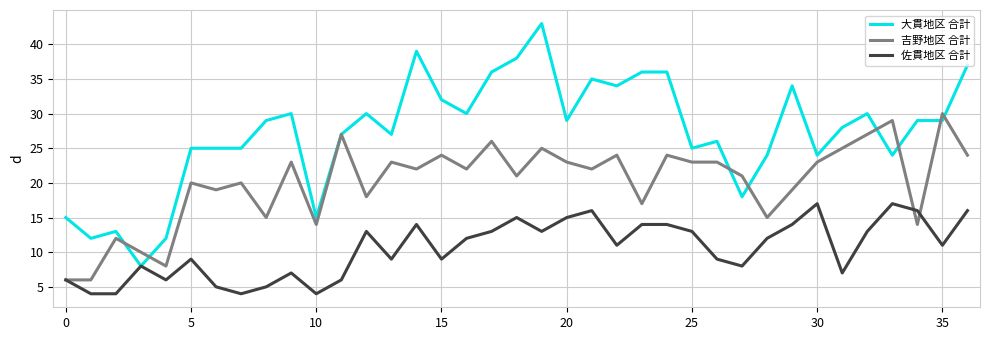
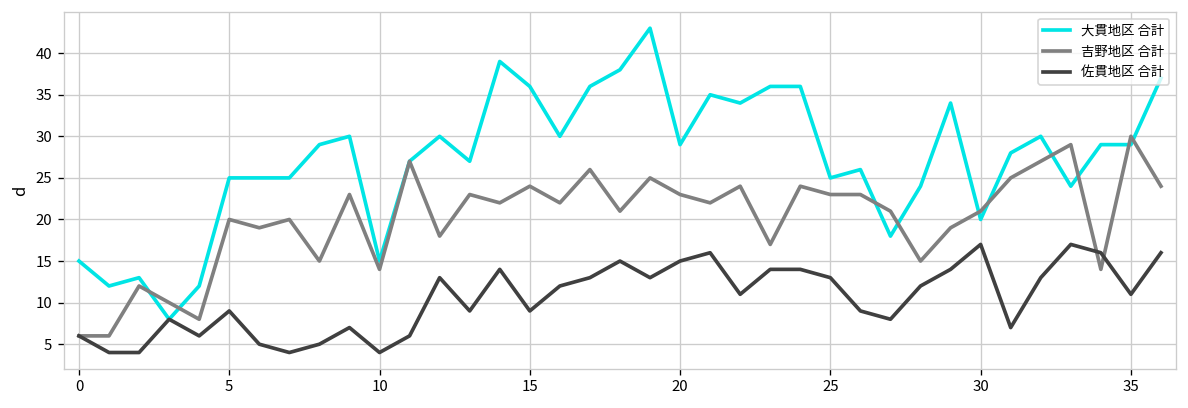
  {
    "大貫地区 合計": {
      "0": 15,
      "5": 25,
      "10": 15,
-     "15": 32,
+     "15": 36,
      "20": 29,
      "25": 25,
-     "30": 24,
+     "30": 20,
      "35": 29
    },
    "吉野地区 合計": {
      "5": 20,
      "10": 14,
      "15": 24,
      "20": 23,
      "25": 23,
-     "30": 23,
+     "30": 21,
      "35": 30
    },
    "佐貫地区 合計": {
      "5": 9,
      "10": 4,
      "15": 9,
      "20": 15,
      "25": 13,
      "30": 17,
      "35": 11
    }
  }
